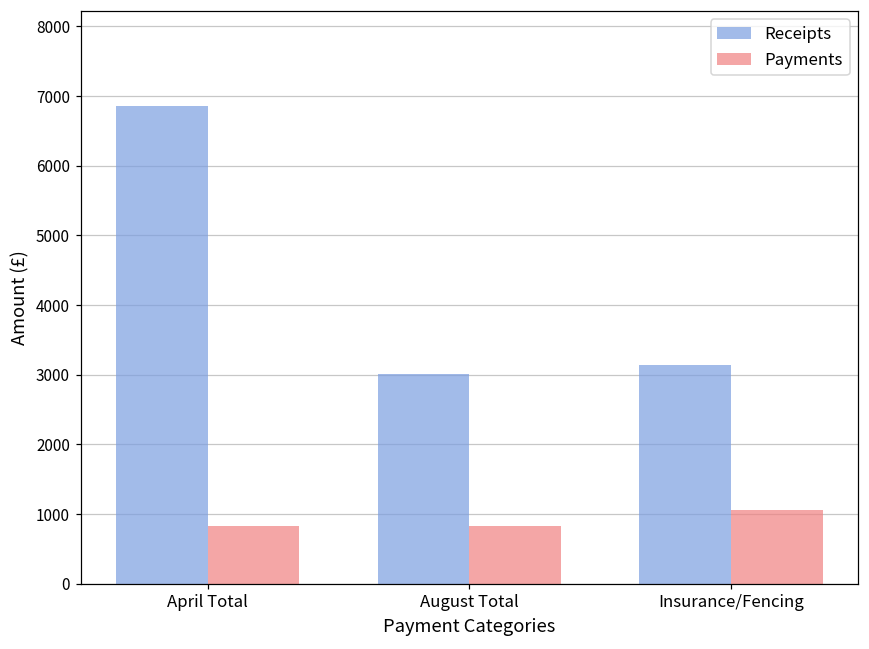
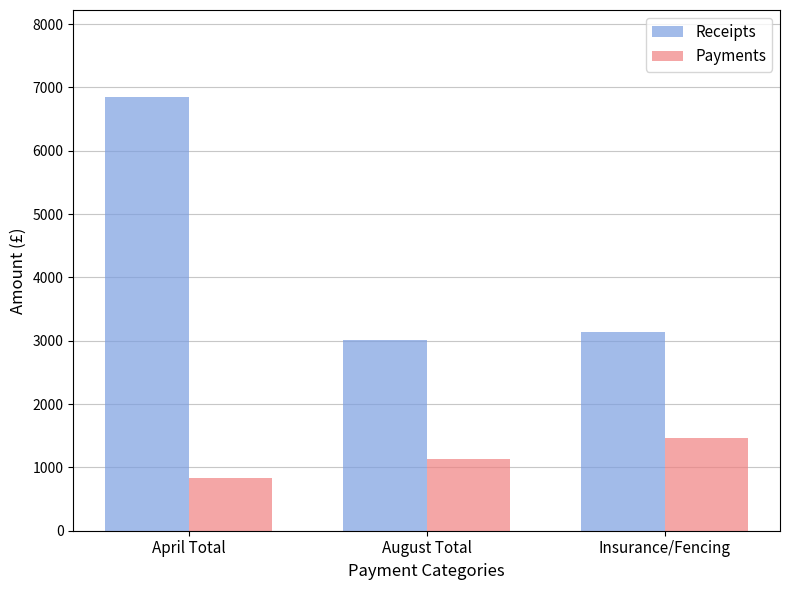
  {
    "Receipts": {
      "April Total": 6900,
      "August Total": 3000,
      "Insurance/Fencing": 3100
    },
    "Payments": {
      "April Total": 800,
-     "August Total": 800,
-     "Insurance/Fencing": 1100
+     "August Total": 1100,
+     "Insurance/Fencing": 1500
    }
  }
